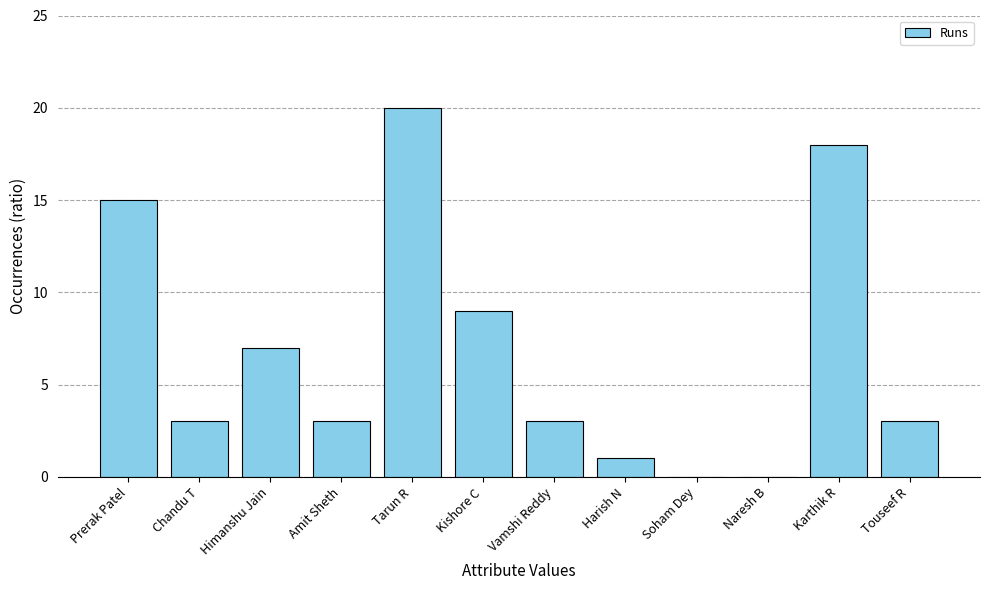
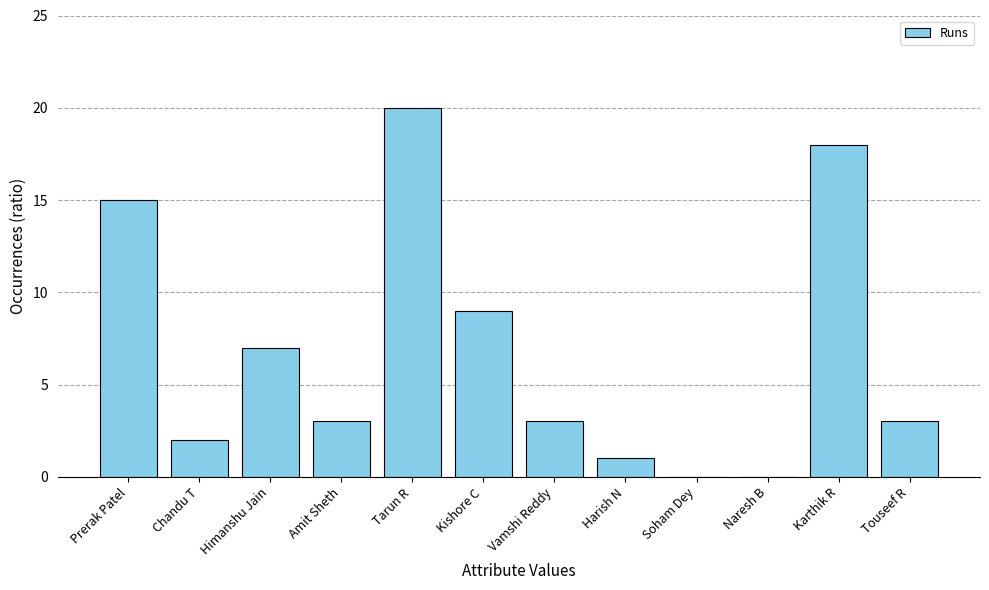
  {
    "Prerak Patel": 15,
-   "Chandu T": 3,
+   "Chandu T": 2,
    "Himanshu Jain": 7,
    "Amit Sheth": 3,
    "Tarun R": 20,
    "Kishore C": 9,
    "Vamshi Reddy": 3,
    "Harish N": 1,
    "Soham Dey": 0,
    "Naresh B": 0,
    "Karthik R": 18,
    "Touseef R": 3
  }
